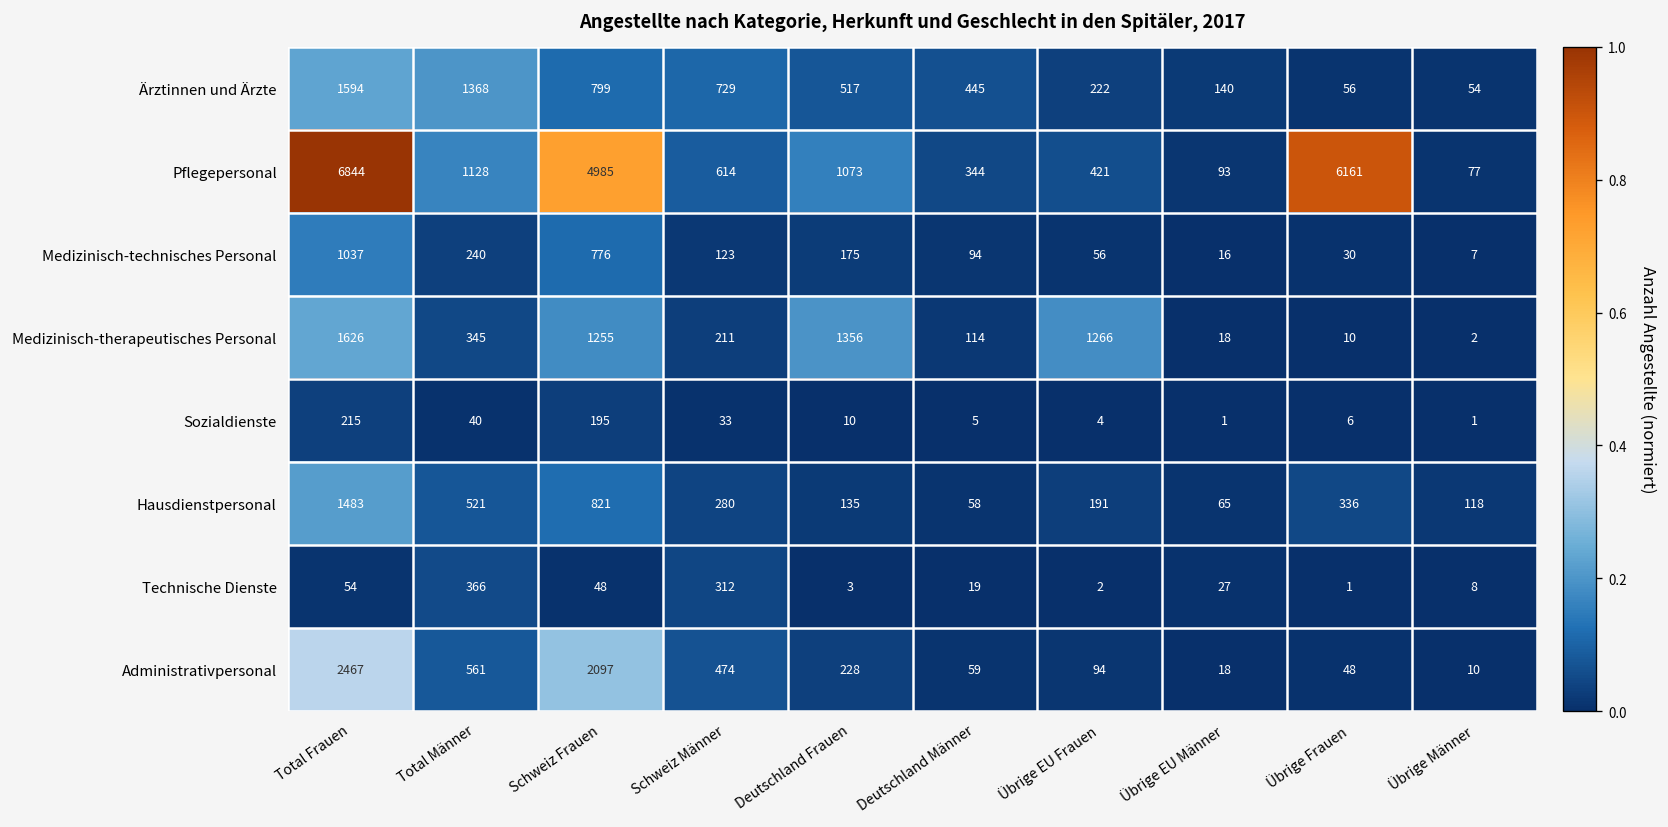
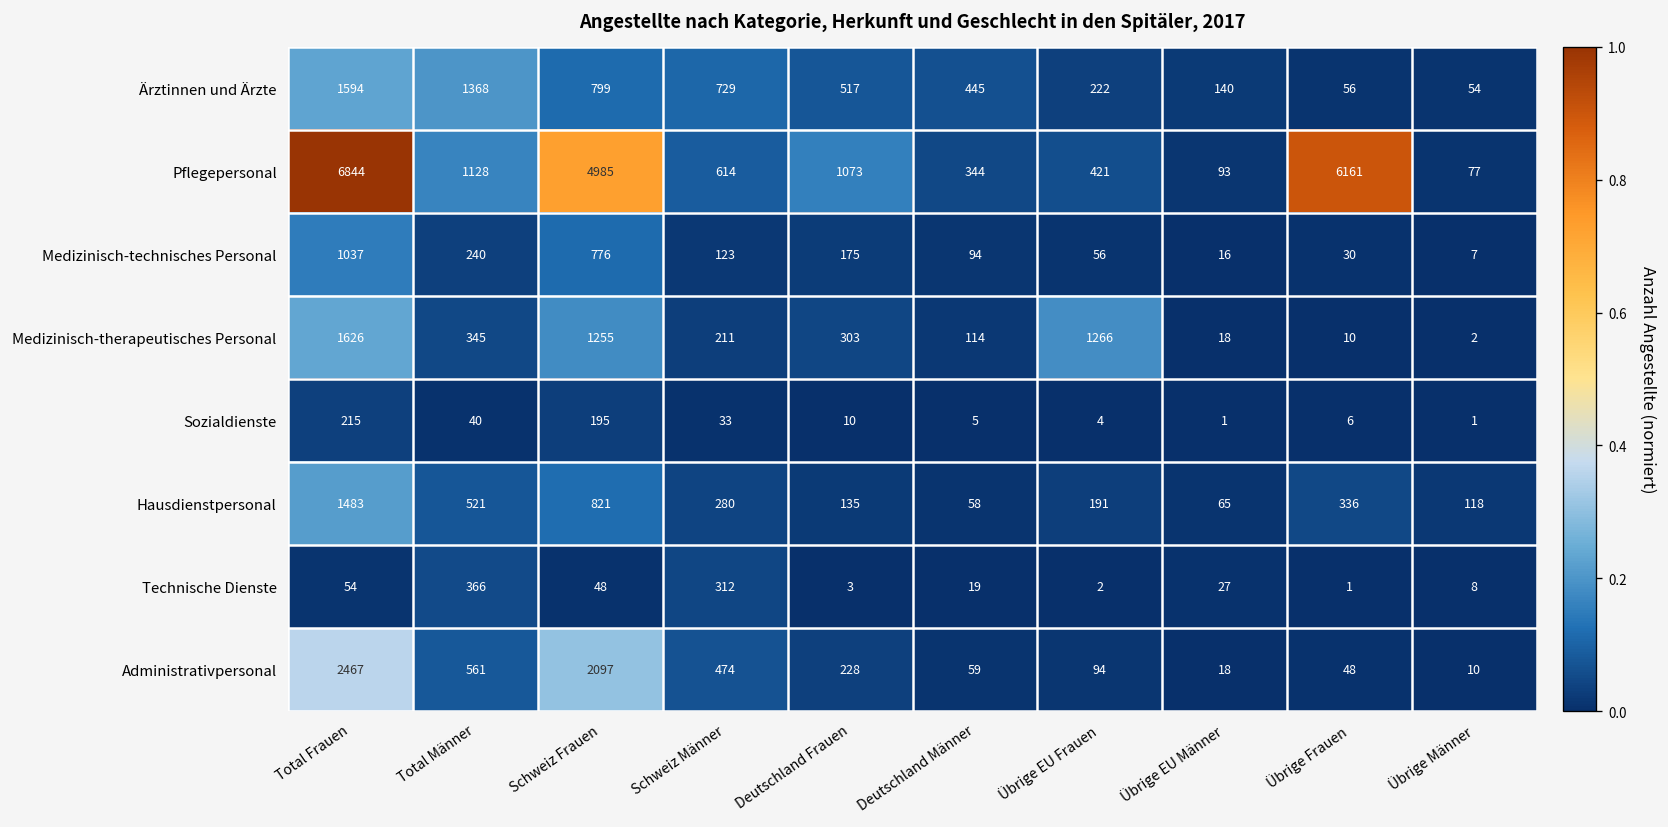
  {
    "Ärztinnen und Ärzte": {
      "Total Frauen": 1594,
      "Total Männer": 1368,
      "Schweiz Frauen": 799,
      "Schweiz Männer": 729,
      "Deutschland Frauen": 517,
      "Deutschland Männer": 445,
      "Übrige EU Frauen": 222,
      "Übrige EU Männer": 140,
      "Übrige Frauen": 56,
      "Übrige Männer": 54
    },
    "Pflegepersonal": {
      "Total Frauen": 6844,
      "Total Männer": 1128,
      "Schweiz Frauen": 4985,
      "Schweiz Männer": 614,
      "Deutschland Frauen": 1073,
      "Deutschland Männer": 344,
      "Übrige EU Frauen": 421,
      "Übrige EU Männer": 93,
      "Übrige Frauen": 6161,
      "Übrige Männer": 77
    },
    "Medizinisch-technisches Personal": {
      "Total Frauen": 1037,
      "Total Männer": 240,
      "Schweiz Frauen": 776,
      "Schweiz Männer": 123,
      "Deutschland Frauen": 175,
      "Deutschland Männer": 94,
      "Übrige EU Frauen": 56,
      "Übrige EU Männer": 16,
      "Übrige Frauen": 30,
      "Übrige Männer": 7
    },
    "Medizinisch-therapeutisches Personal": {
      "Total Frauen": 1626,
      "Total Männer": 345,
      "Schweiz Frauen": 1255,
      "Schweiz Männer": 211,
-     "Deutschland Frauen": 1356,
+     "Deutschland Frauen": 303,
      "Deutschland Männer": 114,
      "Übrige EU Frauen": 1266,
      "Übrige EU Männer": 18,
      "Übrige Frauen": 10,
      "Übrige Männer": 2
    },
    "Sozialdienste": {
      "Total Frauen": 215,
      "Total Männer": 40,
      "Schweiz Frauen": 195,
      "Schweiz Männer": 33,
      "Deutschland Frauen": 10,
      "Deutschland Männer": 5,
      "Übrige EU Frauen": 4,
      "Übrige EU Männer": 1,
      "Übrige Frauen": 6,
      "Übrige Männer": 1
    },
    "Hausdienstpersonal": {
      "Total Frauen": 1483,
      "Total Männer": 521,
      "Schweiz Frauen": 821,
      "Schweiz Männer": 280,
      "Deutschland Frauen": 135,
      "Deutschland Männer": 58,
      "Übrige EU Frauen": 191,
      "Übrige EU Männer": 65,
      "Übrige Frauen": 336,
      "Übrige Männer": 118
    },
    "Technische Dienste": {
      "Total Frauen": 54,
      "Total Männer": 366,
      "Schweiz Frauen": 48,
      "Schweiz Männer": 312,
      "Deutschland Frauen": 3,
      "Deutschland Männer": 19,
      "Übrige EU Frauen": 2,
      "Übrige EU Männer": 27,
      "Übrige Frauen": 1,
      "Übrige Männer": 8
    },
    "Administrativpersonal": {
      "Total Frauen": 2467,
      "Total Männer": 561,
      "Schweiz Frauen": 2097,
      "Schweiz Männer": 474,
      "Deutschland Frauen": 228,
      "Deutschland Männer": 59,
      "Übrige EU Frauen": 94,
      "Übrige EU Männer": 18,
      "Übrige Frauen": 48,
      "Übrige Männer": 10
    }
  }
